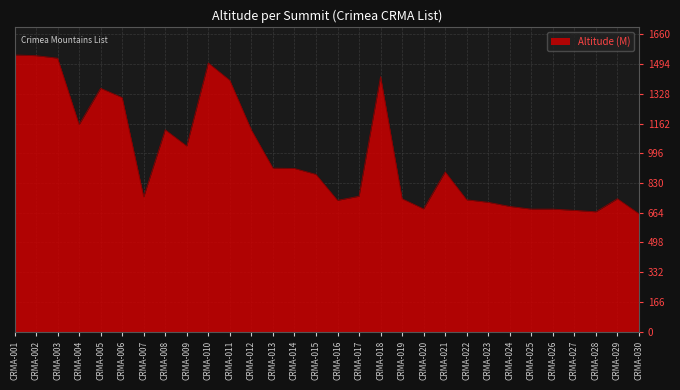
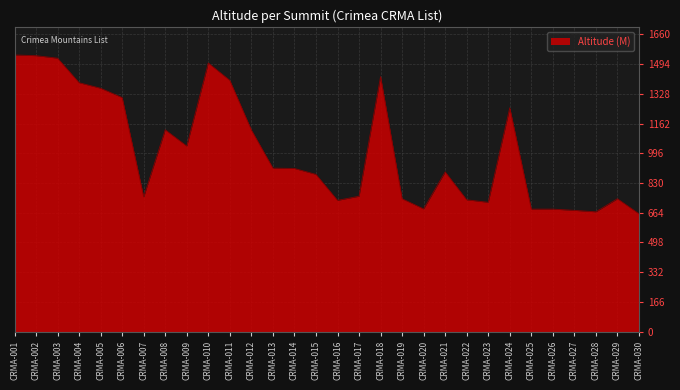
  {
    "CRMA-001": 1550,
    "CRMA-002": 1540,
    "CRMA-003": 1530,
-   "CRMA-004": 1160,
+   "CRMA-004": 1390,
    "CRMA-005": 1360,
    "CRMA-006": 1310,
    "CRMA-007": 750,
    "CRMA-008": 1130,
    "CRMA-009": 1040,
    "CRMA-010": 1500,
    "CRMA-011": 1400,
    "CRMA-012": 1130,
    "CRMA-013": 910,
    "CRMA-014": 910,
    "CRMA-015": 880,
    "CRMA-016": 730,
    "CRMA-017": 760,
    "CRMA-018": 1420,
    "CRMA-019": 740,
    "CRMA-020": 690,
    "CRMA-021": 890,
    "CRMA-022": 740,
    "CRMA-023": 720,
-   "CRMA-024": 700,
+   "CRMA-024": 1250,
    "CRMA-025": 680,
    "CRMA-026": 680,
    "CRMA-027": 680,
    "CRMA-028": 670,
    "CRMA-029": 740,
    "CRMA-030": 660
  }
